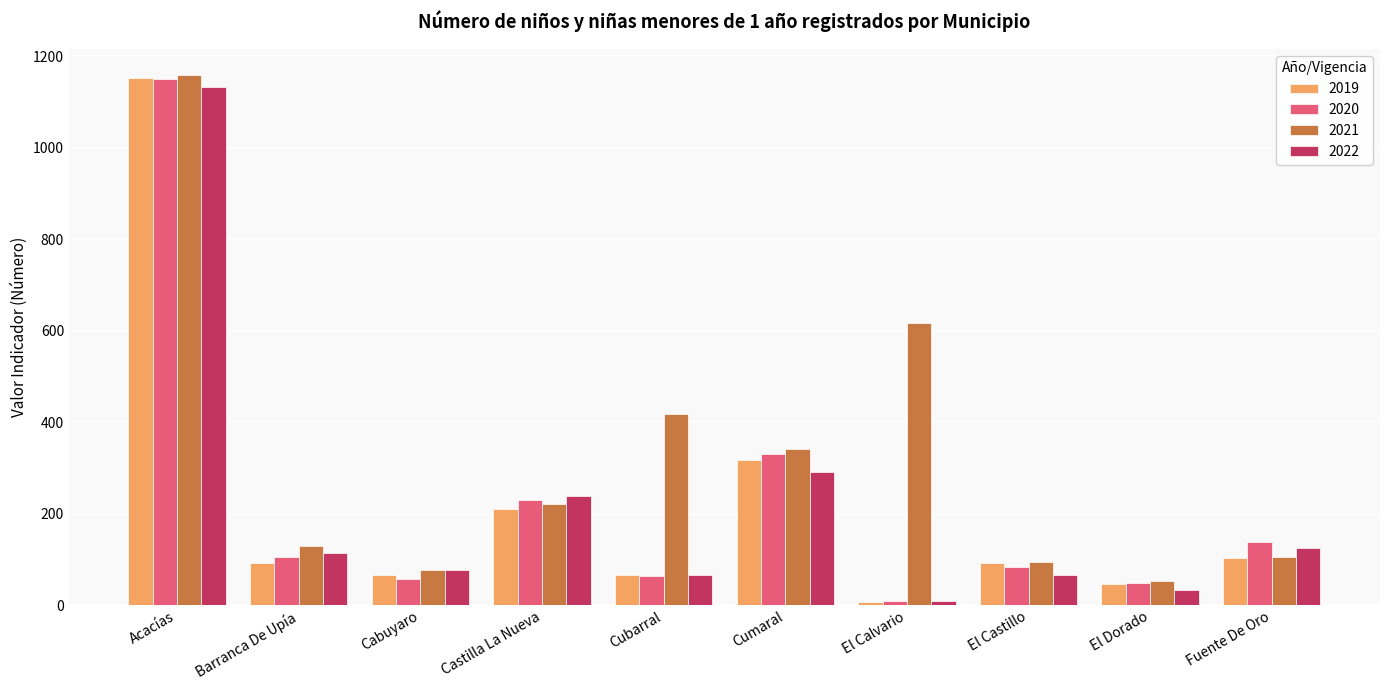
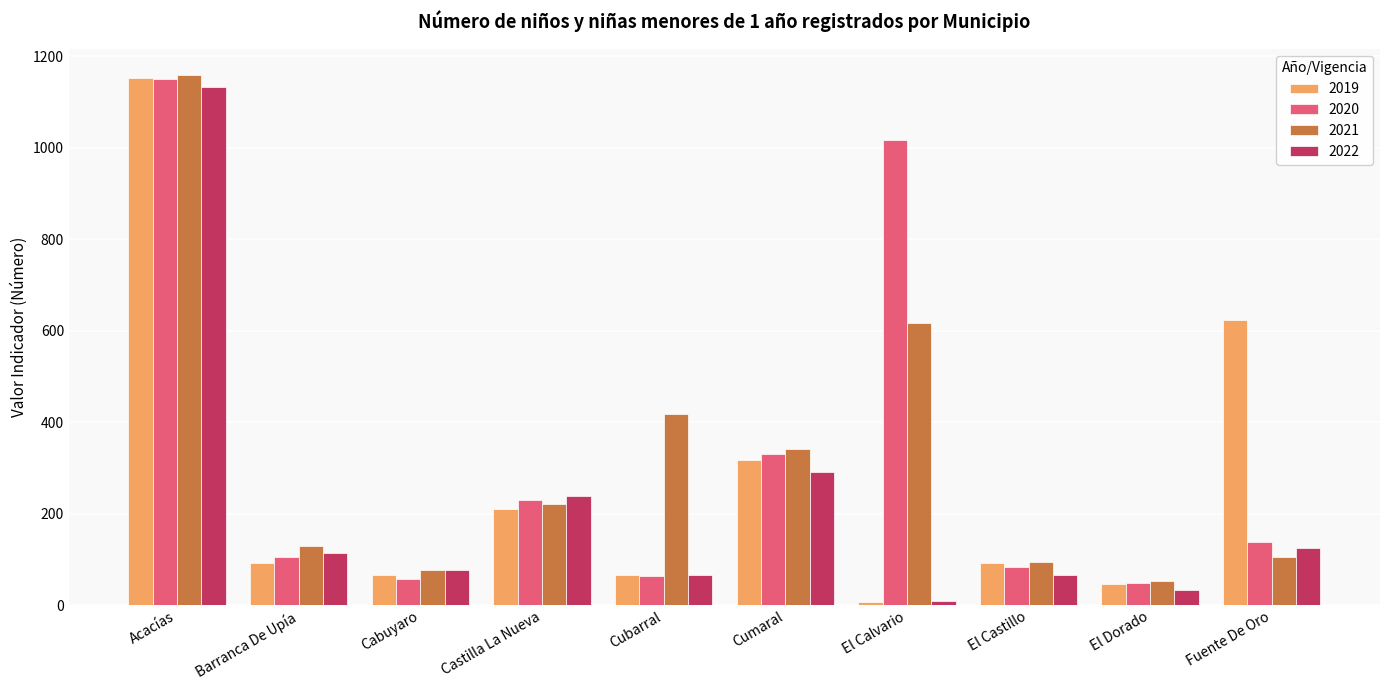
  {
    "2019": {
      "Acacías": 1150,
      "Barranca De Upía": 90,
      "Cabuyaro": 70,
      "Castilla La Nueva": 210,
      "Cubarral": 70,
      "Cumaral": 320,
      "El Calvario": 10,
      "El Castillo": 90,
      "El Dorado": 50,
-     "Fuente De Oro": 100
+     "Fuente De Oro": 620
    },
    "2020": {
      "Acacías": 1150,
      "Barranca De Upía": 100,
      "Cabuyaro": 60,
      "Castilla La Nueva": 230,
      "Cubarral": 60,
      "Cumaral": 330,
-     "El Calvario": 10,
+     "El Calvario": 1020,
      "El Castillo": 80,
      "El Dorado": 50,
      "Fuente De Oro": 140
    },
    "2021": {
      "Acacías": 1160,
      "Barranca De Upía": 130,
      "Cabuyaro": 80,
      "Castilla La Nueva": 220,
      "Cubarral": 420,
      "Cumaral": 340,
      "El Calvario": 620,
      "El Castillo": 100,
      "El Dorado": 50,
      "Fuente De Oro": 110
    },
    "2022": {
      "Acacías": 1130,
      "Barranca De Upía": 110,
      "Cabuyaro": 80,
      "Castilla La Nueva": 240,
      "Cubarral": 70,
      "Cumaral": 290,
      "El Calvario": 10,
      "El Castillo": 70,
      "El Dorado": 30,
      "Fuente De Oro": 130
    }
  }
